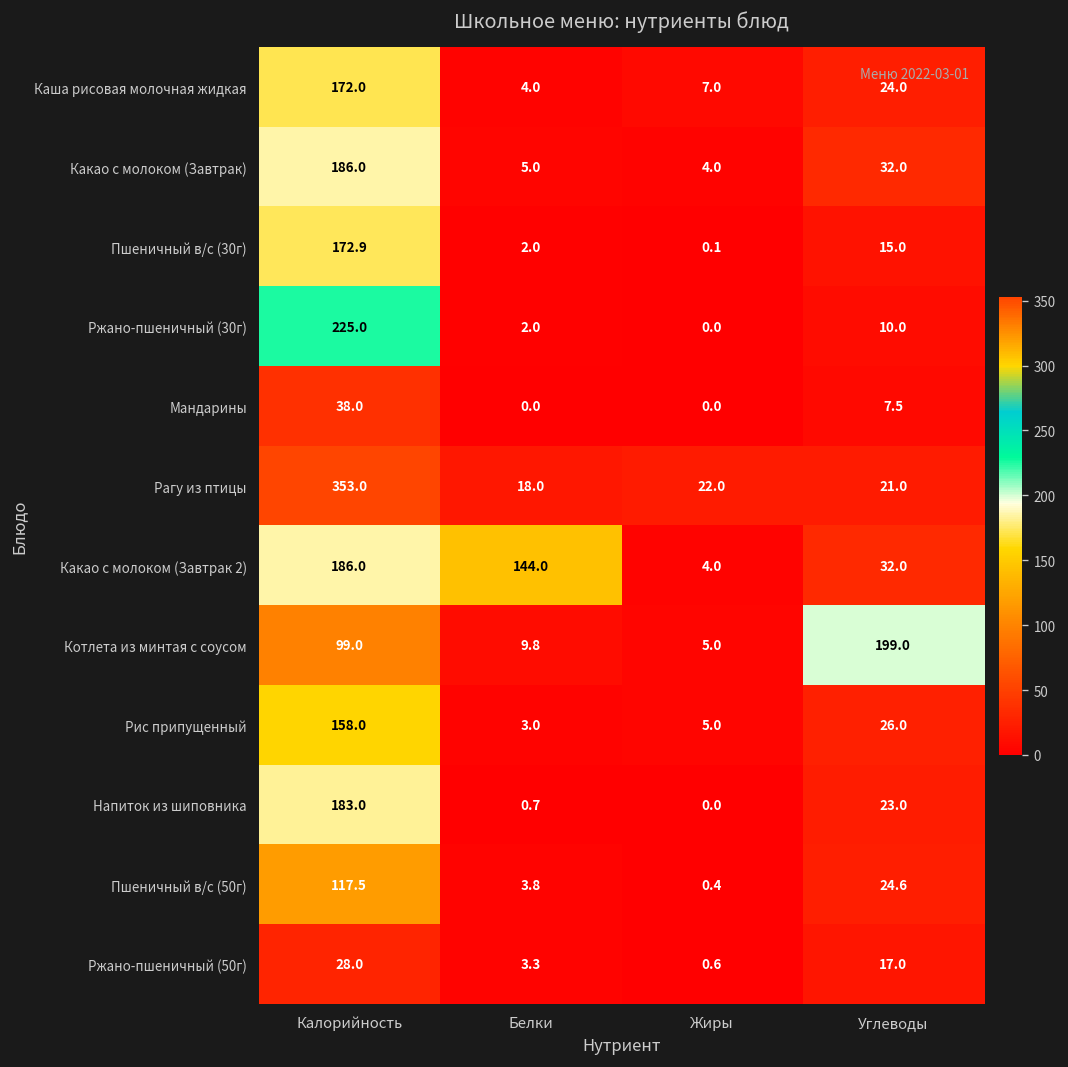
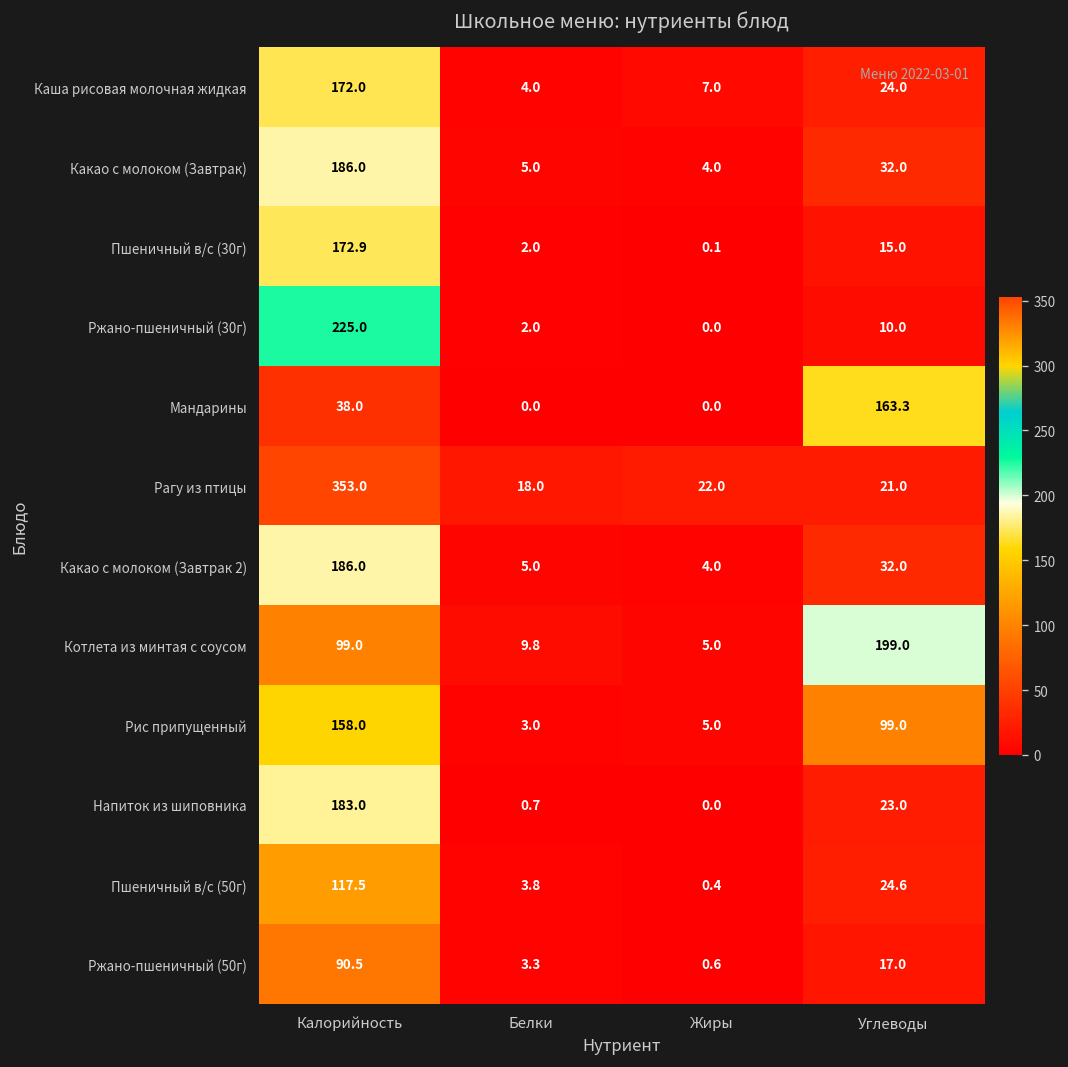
  {
    "Каша рисовая молочная жидкая": {
      "Калорийность": 172.0,
      "Белки": 4.0,
      "Жиры": 7.0
    },
    "Какао с молоком (Завтрак)": {
      "Калорийность": 186.0,
      "Белки": 5.0,
      "Жиры": 4.0,
      "Углеводы": 32.0
    },
    "Пшеничный в/с (30г)": {
      "Калорийность": 172.9,
      "Белки": 2.0,
      "Жиры": 0.1,
      "Углеводы": 15.0
    },
    "Ржано-пшеничный (30г)": {
      "Калорийность": 225.0,
      "Белки": 2.0,
      "Жиры": 0.0,
      "Углеводы": 10.0
    },
    "Мандарины": {
      "Калорийность": 38.0,
      "Белки": 0.0,
      "Жиры": 0.0,
-     "Углеводы": 7.5
+     "Углеводы": 163.3
    },
    "Рагу из птицы": {
      "Калорийность": 353.0,
      "Белки": 18.0,
      "Жиры": 22.0,
      "Углеводы": 21.0
    },
    "Какао с молоком (Завтрак 2)": {
      "Калорийность": 186.0,
-     "Белки": 144.0,
+     "Белки": 5.0,
      "Жиры": 4.0,
      "Углеводы": 32.0
    },
    "Котлета из минтая с соусом": {
      "Калорийность": 99.0,
      "Белки": 9.8,
      "Жиры": 5.0,
      "Углеводы": 199.0
    },
    "Рис припущенный": {
      "Калорийность": 158.0,
      "Белки": 3.0,
      "Жиры": 5.0,
-     "Углеводы": 26.0
+     "Углеводы": 99.0
    },
    "Напиток из шиповника": {
      "Калорийность": 183.0,
      "Белки": 0.7,
      "Жиры": 0.0,
      "Углеводы": 23.0
    },
    "Пшеничный в/с (50г)": {
      "Калорийность": 117.5,
      "Белки": 3.8,
      "Жиры": 0.4,
      "Углеводы": 24.6
    },
    "Ржано-пшеничный (50г)": {
-     "Калорийность": 28.0,
+     "Калорийность": 90.5,
      "Белки": 3.3,
      "Жиры": 0.6,
      "Углеводы": 17.0
    }
  }
